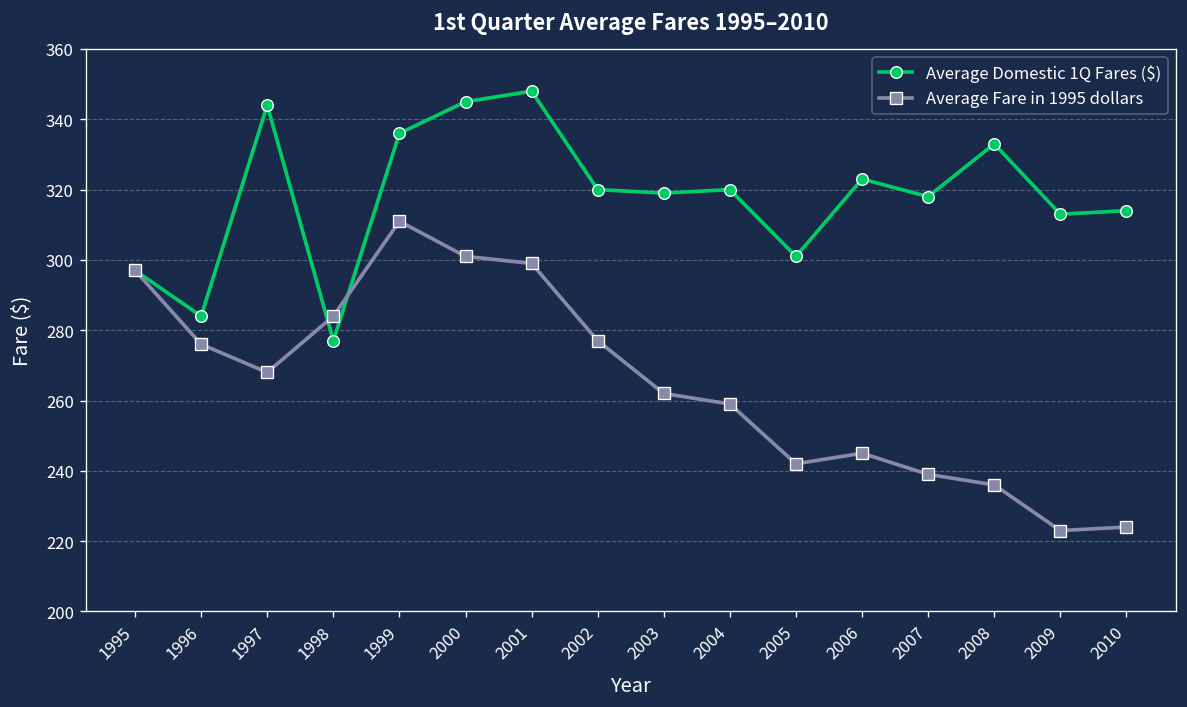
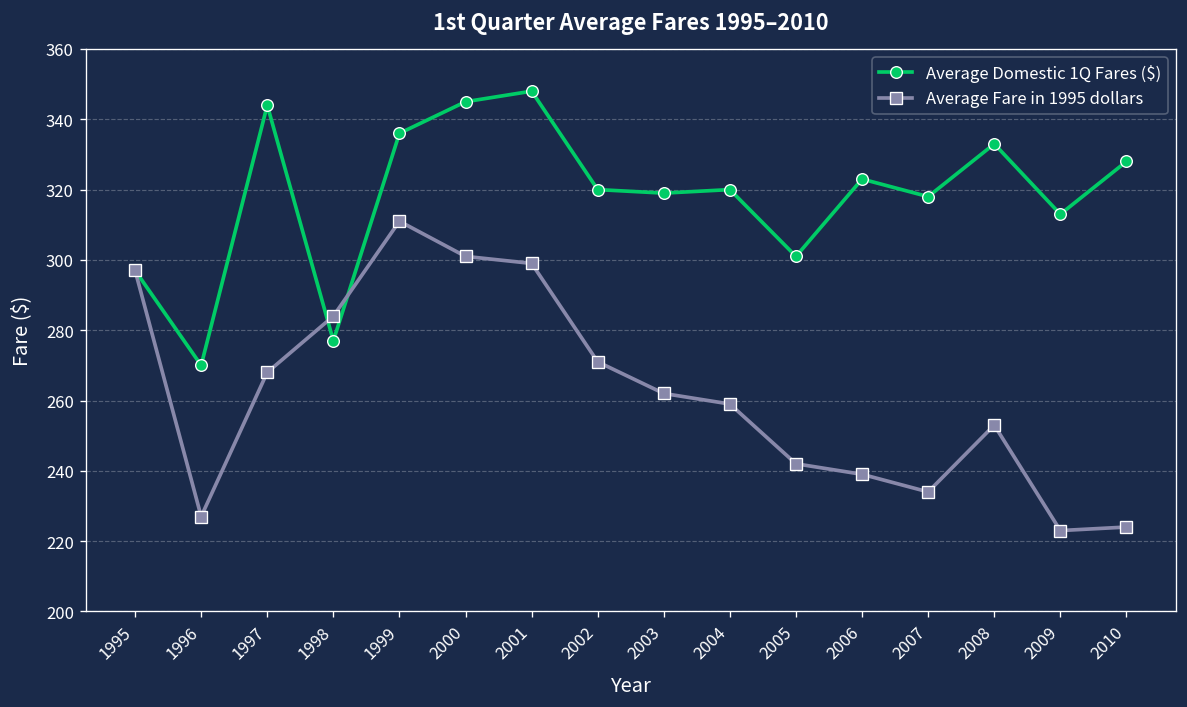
  {
    "Average Domestic 1Q Fares ($)": {
-     "1996": 284,
+     "1996": 270,
      "1997": 344,
      "1998": 277,
      "1999": 336,
      "2000": 345,
      "2001": 348,
      "2002": 320,
      "2003": 319,
      "2004": 320,
      "2005": 301,
      "2006": 323,
      "2007": 318,
      "2008": 333,
      "2009": 313,
-     "2010": 314
+     "2010": 328
    },
    "Average Fare in 1995 dollars": {
-     "1996": 276,
+     "1996": 227,
      "1997": 268,
      "1998": 284,
      "1999": 311,
      "2000": 301,
      "2001": 299,
-     "2002": 277,
+     "2002": 271,
      "2003": 262,
      "2004": 259,
      "2005": 242,
-     "2006": 245,
-     "2007": 239,
-     "2008": 236,
+     "2006": 239,
+     "2007": 234,
+     "2008": 253,
      "2009": 223,
      "2010": 224
    }
  }
